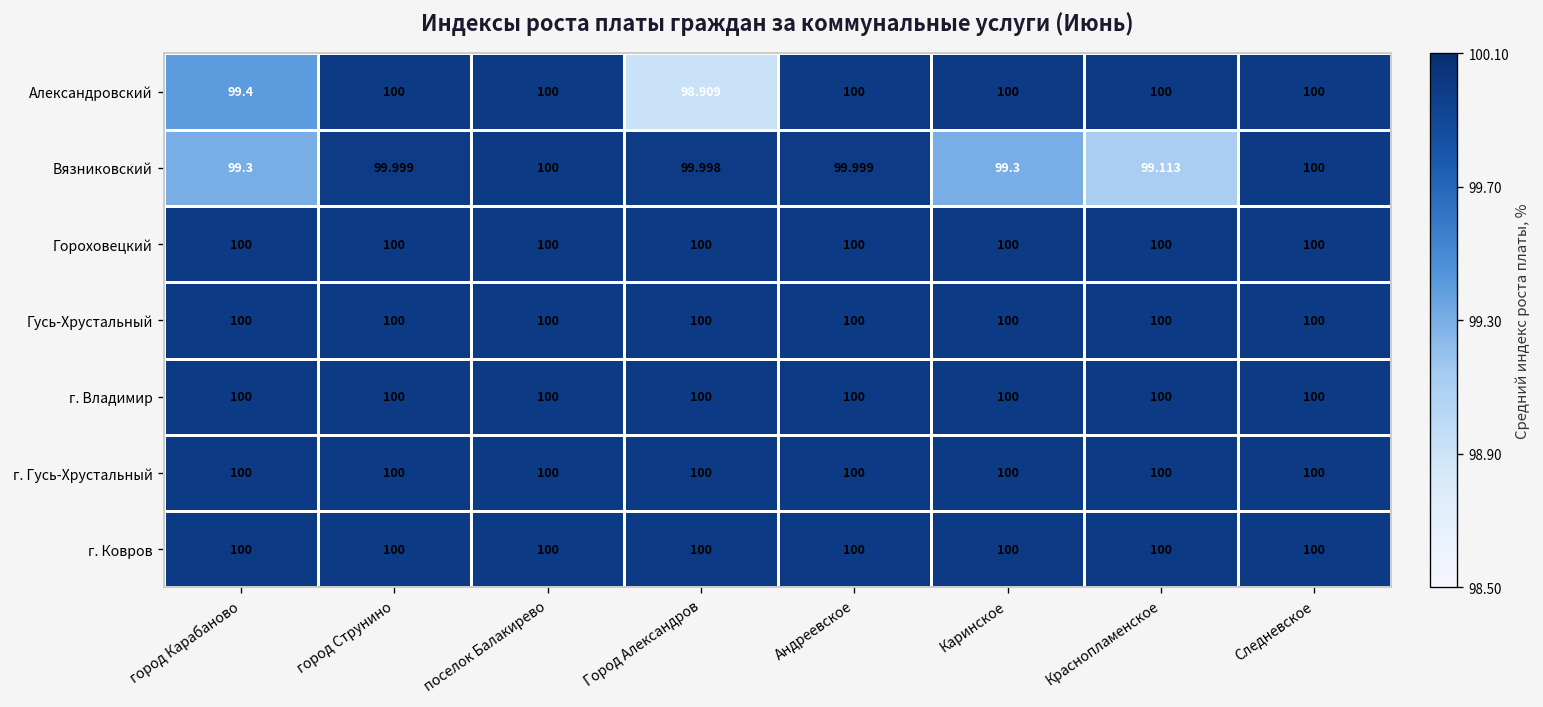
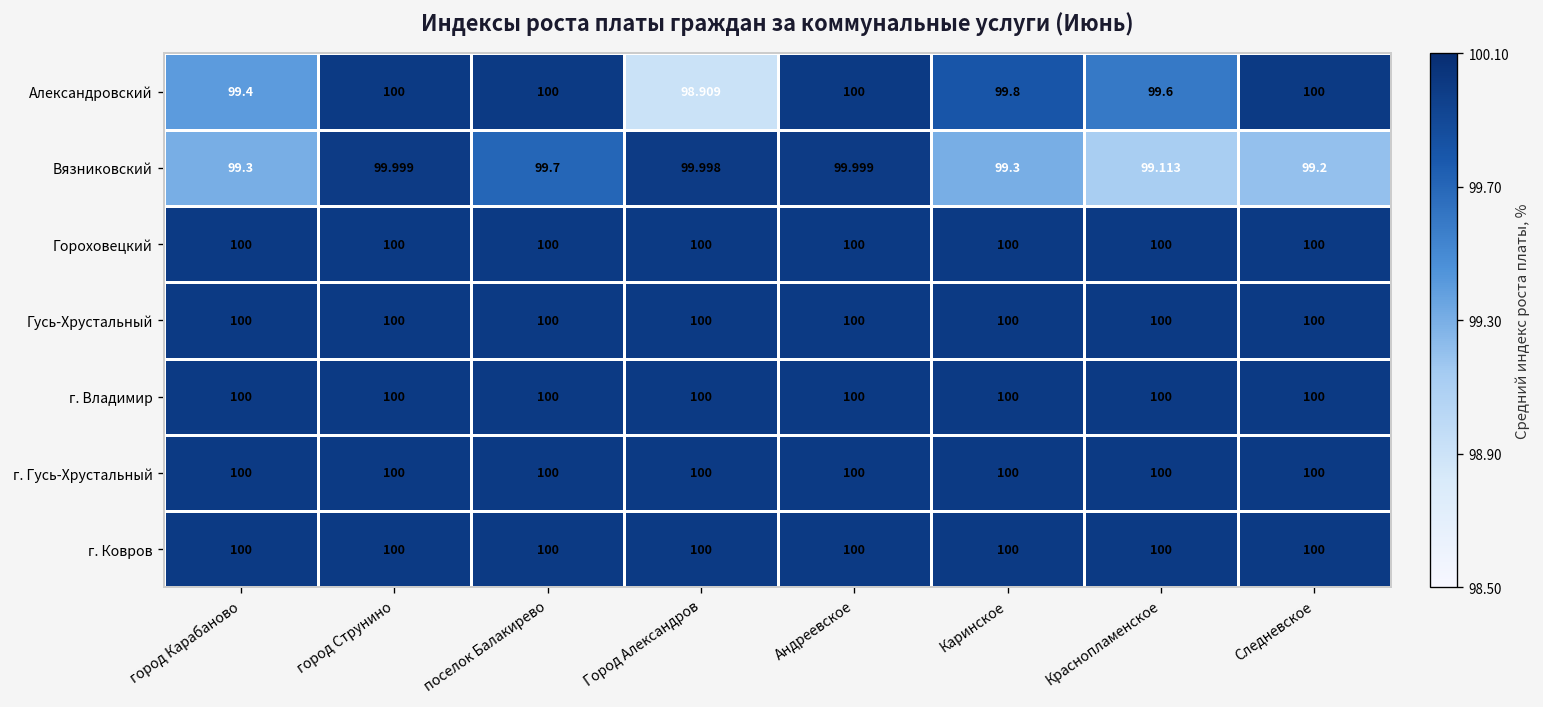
  {
    "Александровский": {
      "город Карабаново": 99.4,
      "город Струнино": 100,
      "поселок Балакирево": 100,
      "Город Александров": 98.909,
      "Андреевское": 100,
-     "Каринское": 100,
-     "Краснопламенское": 100,
+     "Каринское": 99.8,
+     "Краснопламенское": 99.6,
      "Следневское": 100
    },
    "Вязниковский": {
      "город Карабаново": 99.3,
      "город Струнино": 99.999,
-     "поселок Балакирево": 100,
+     "поселок Балакирево": 99.7,
      "Город Александров": 99.998,
      "Андреевское": 99.999,
      "Каринское": 99.3,
      "Краснопламенское": 99.113,
-     "Следневское": 100
+     "Следневское": 99.2
    },
    "Гороховецкий": {
      "город Карабаново": 100,
      "город Струнино": 100,
      "поселок Балакирево": 100,
      "Город Александров": 100,
      "Андреевское": 100,
      "Каринское": 100,
      "Краснопламенское": 100,
      "Следневское": 100
    },
    "Гусь-Хрустальный": {
      "город Карабаново": 100,
      "город Струнино": 100,
      "поселок Балакирево": 100,
      "Город Александров": 100,
      "Андреевское": 100,
      "Каринское": 100,
      "Краснопламенское": 100,
      "Следневское": 100
    },
    "г. Владимир": {
      "город Карабаново": 100,
      "город Струнино": 100,
      "поселок Балакирево": 100,
      "Город Александров": 100,
      "Андреевское": 100,
      "Каринское": 100,
      "Краснопламенское": 100,
      "Следневское": 100
    },
    "г. Гусь-Хрустальный": {
      "город Карабаново": 100,
      "город Струнино": 100,
      "поселок Балакирево": 100,
      "Город Александров": 100,
      "Андреевское": 100,
      "Каринское": 100,
      "Краснопламенское": 100,
      "Следневское": 100
    },
    "г. Ковров": {
      "город Карабаново": 100,
      "город Струнино": 100,
      "поселок Балакирево": 100,
      "Город Александров": 100,
      "Андреевское": 100,
      "Каринское": 100,
      "Краснопламенское": 100,
      "Следневское": 100
    }
  }
